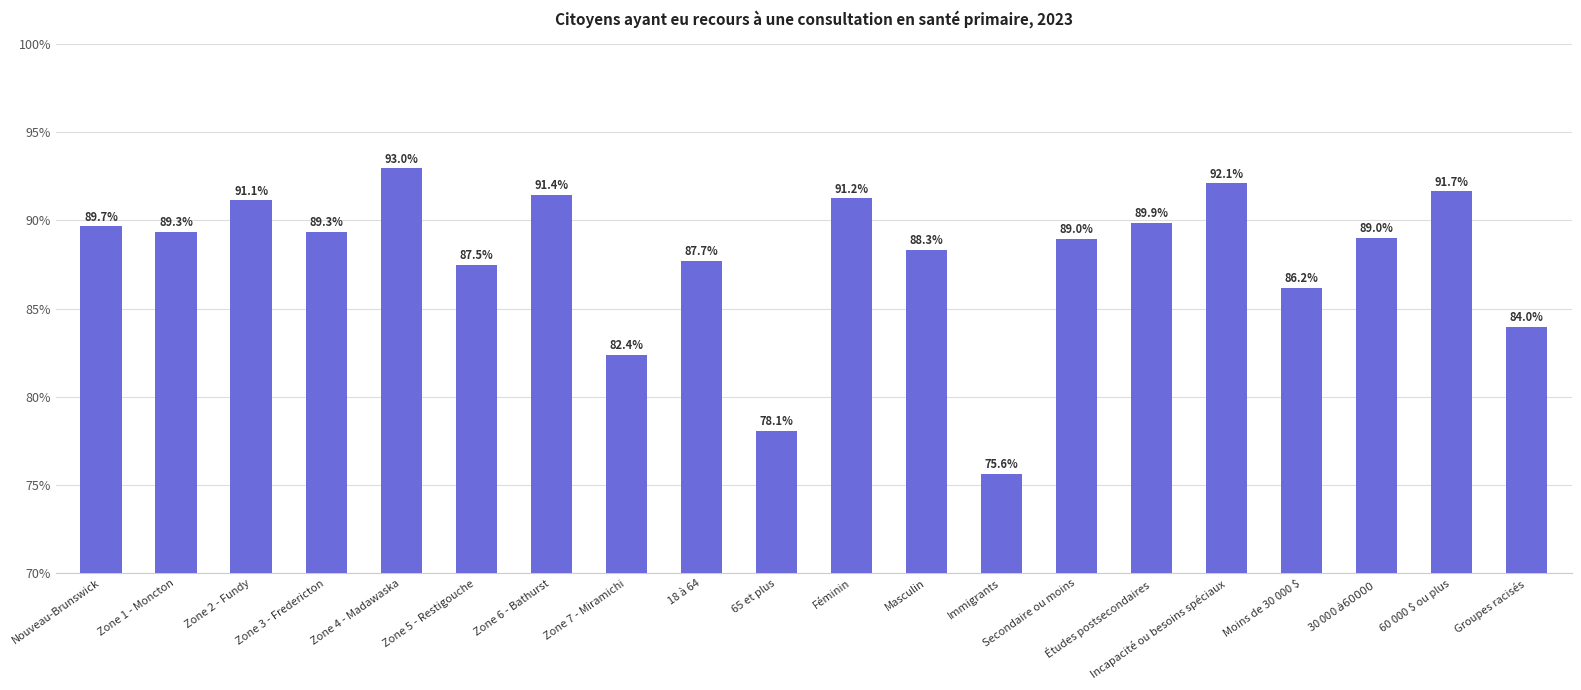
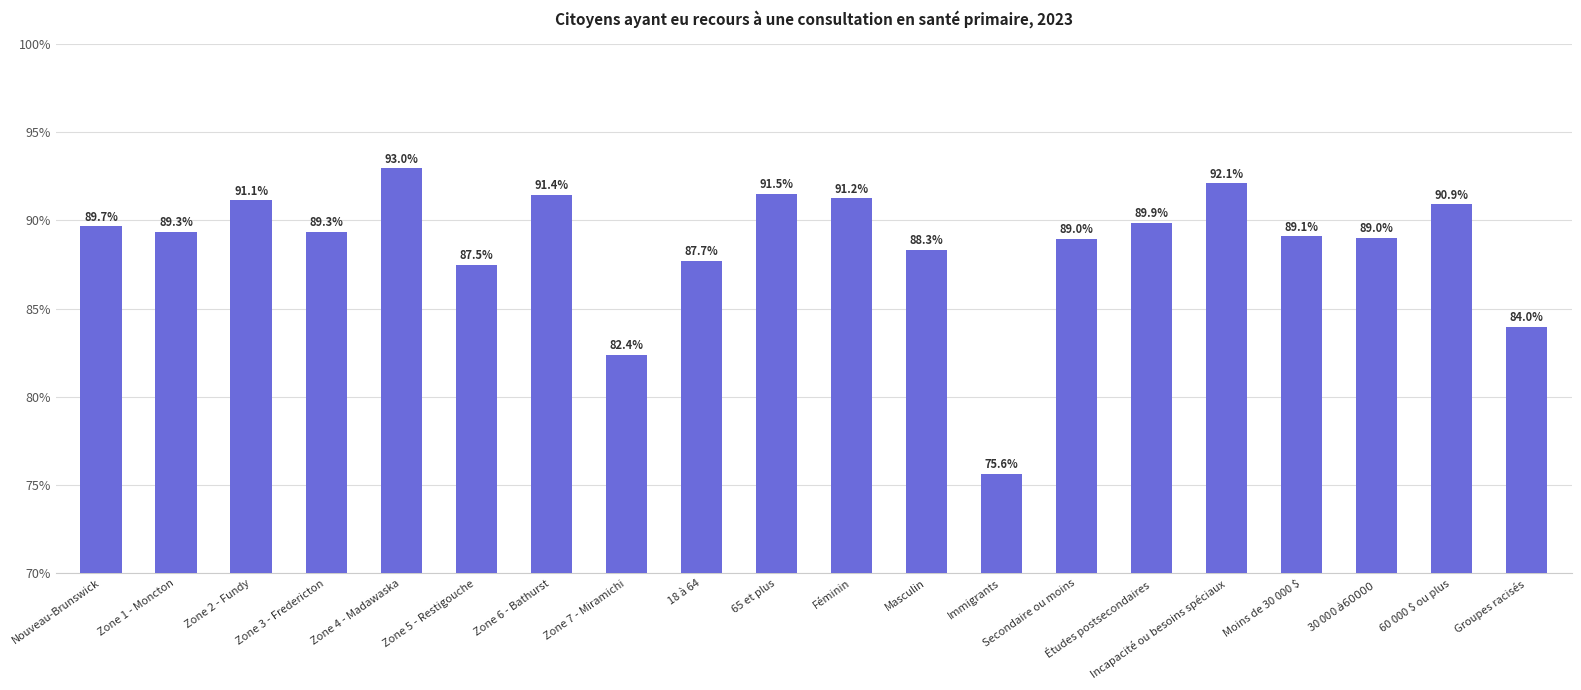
  {
    "Nouveau-Brunswick": "89.7%",
    "Zone 1 - Moncton": "89.3%",
    "Zone 2 - Fundy": "91.1%",
    "Zone 3 - Fredericton": "89.3%",
    "Zone 4 - Madawaska": "93.0%",
    "Zone 5 - Restigouche": "87.5%",
    "Zone 6 - Bathurst": "91.4%",
    "Zone 7 - Miramichi": "82.4%",
    "18 à 64": "87.7%",
-   "65 et plus": "78.1%",
+   "65 et plus": "91.5%",
    "Féminin": "91.2%",
    "Masculin": "88.3%",
    "Immigrants": "75.6%",
    "Secondaire ou moins": "89.0%",
    "Études postsecondaires": "89.9%",
    "Incapacité ou besoins spéciaux": "92.1%",
-   "Moins de 30 000 $": "86.2%",
-   "60 000 $ ou plus": "91.7%",
+   "Moins de 30 000 $": "89.1%",
+   "60 000 $ ou plus": "90.9%",
    "Groupes racisés": "84.0%"
  }
